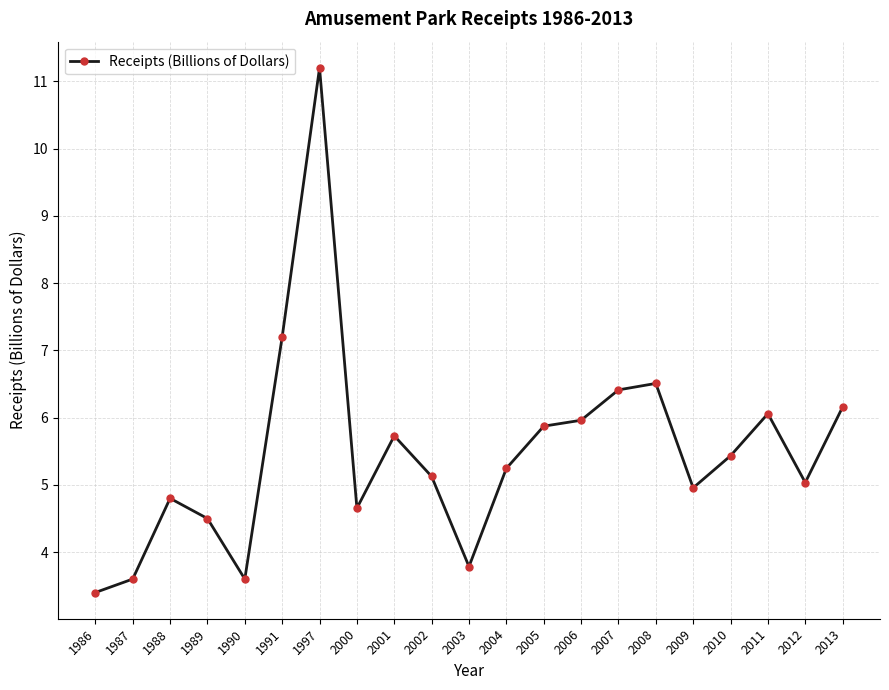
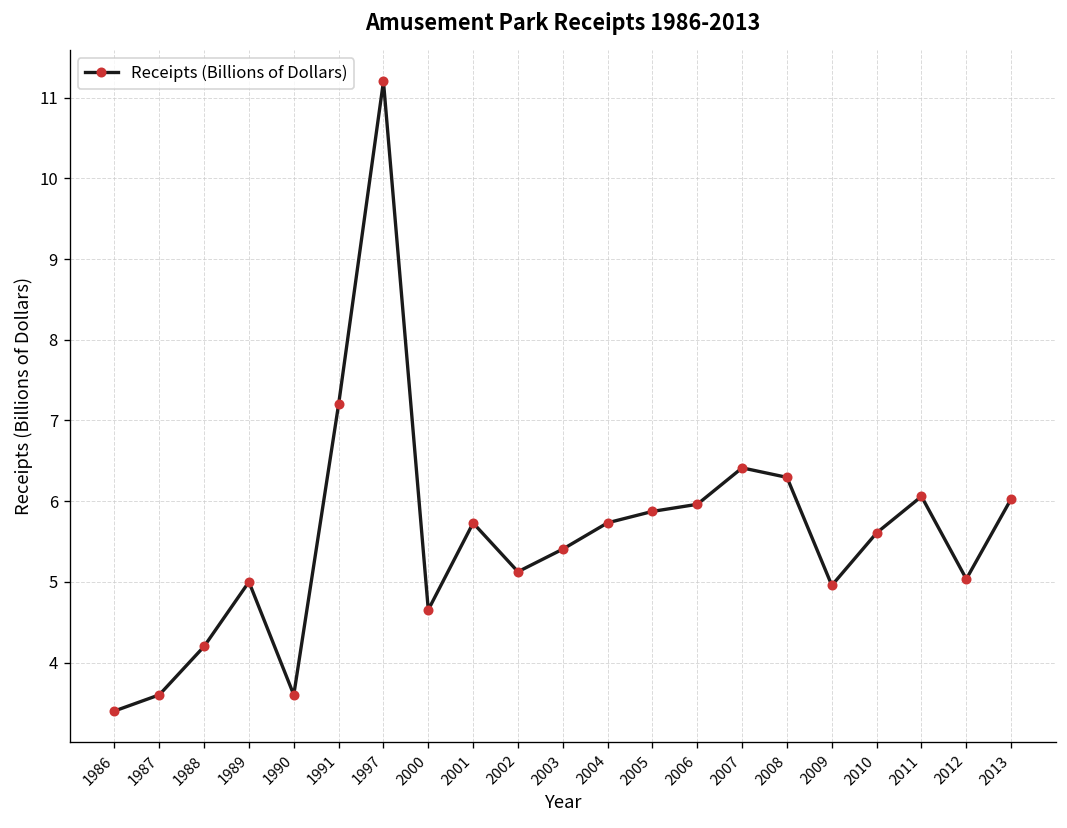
  {
    "1986": 3.4,
    "1987": 3.6,
-   "1988": 4.8,
-   "1989": 4.5,
+   "1988": 4.2,
+   "1989": 5.0,
    "1990": 3.6,
    "1991": 7.2,
    "1997": 11.2,
    "2000": 4.7,
    "2001": 5.7,
    "2002": 5.1,
-   "2003": 3.8,
-   "2004": 5.2,
+   "2003": 5.4,
+   "2004": 5.7,
    "2005": 5.9,
    "2006": 6.0,
    "2007": 6.4,
-   "2008": 6.5,
+   "2008": 6.3,
    "2009": 5.0,
-   "2010": 5.4,
+   "2010": 5.6,
    "2011": 6.1,
    "2012": 5.0,
-   "2013": 6.2
+   "2013": 6.0
  }
